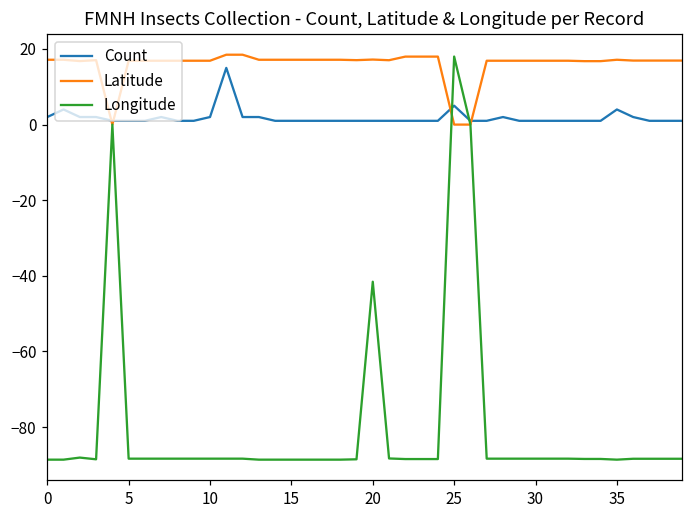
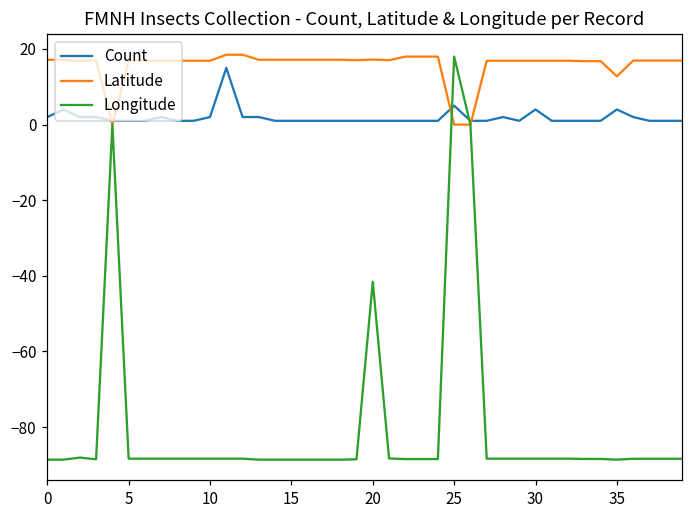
  {
    "Count": {
      "0": 2,
      "5": 1,
      "10": 2,
      "15": 1,
      "20": 1,
      "25": 5,
-     "30": 1,
+     "30": 4,
      "35": 4
    },
    "Latitude": {
      "0": 17,
      "10": 17,
      "15": 17,
      "20": 17,
      "25": 0,
      "30": 17,
-     "35": 17
+     "35": 13
    },
    "Longitude": {
      "0": -89,
      "5": -88,
      "10": -88,
      "15": -89,
      "20": -42,
      "25": 18,
      "30": -88,
      "35": -89
    }
  }
